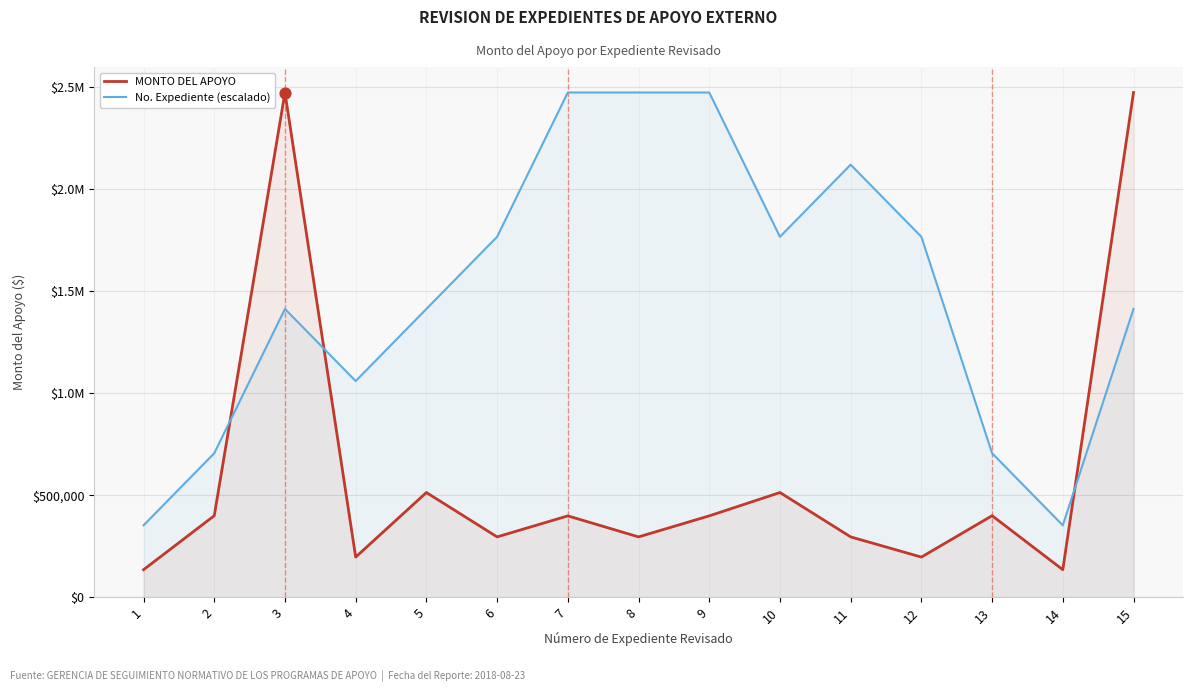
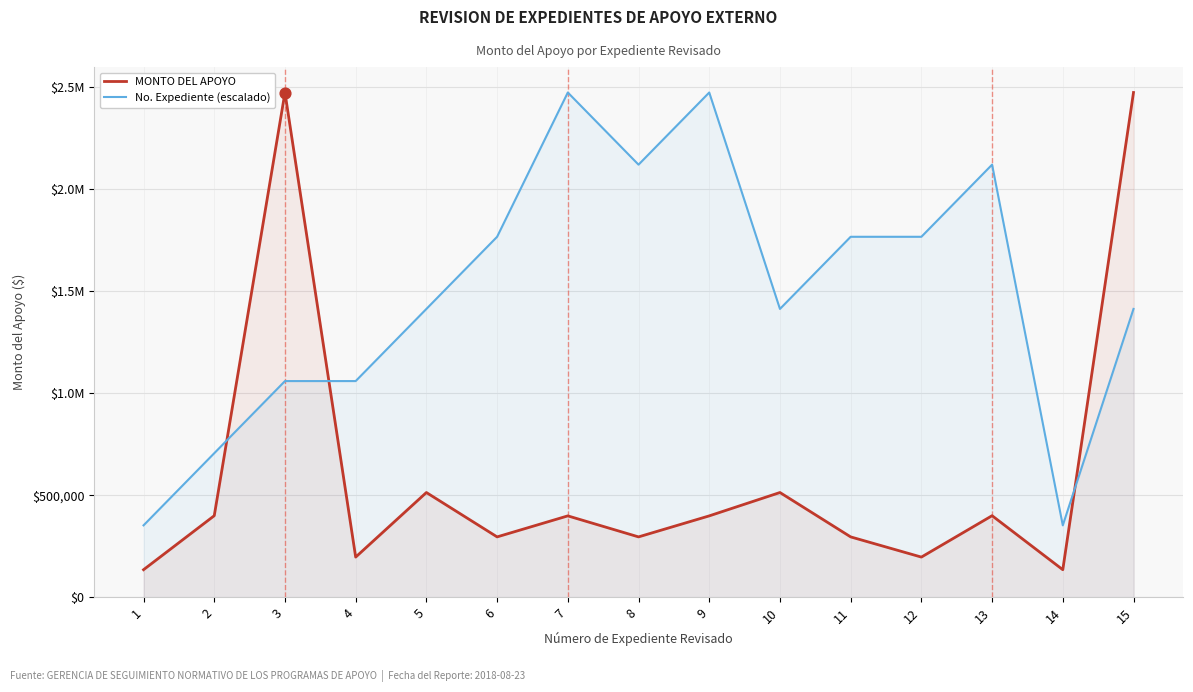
  {
    "No. Expediente (escalado)": {
      "1": "$350,000",
      "2": "$710,000",
-     "3": "$1,410,000",
+     "3": "$1,060,000",
      "4": "$1,060,000",
      "5": "$1,410,000",
      "6": "$1,770,000",
      "7": "$2,480,000",
-     "8": "$2,480,000",
+     "8": "$2,120,000",
      "9": "$2,480,000",
-     "10": "$1,770,000",
-     "11": "$2,120,000",
+     "10": "$1,410,000",
+     "11": "$1,770,000",
      "12": "$1,770,000",
-     "13": "$710,000",
+     "13": "$2,120,000",
      "14": "$350,000",
      "15": "$1,410,000"
    }
  }
